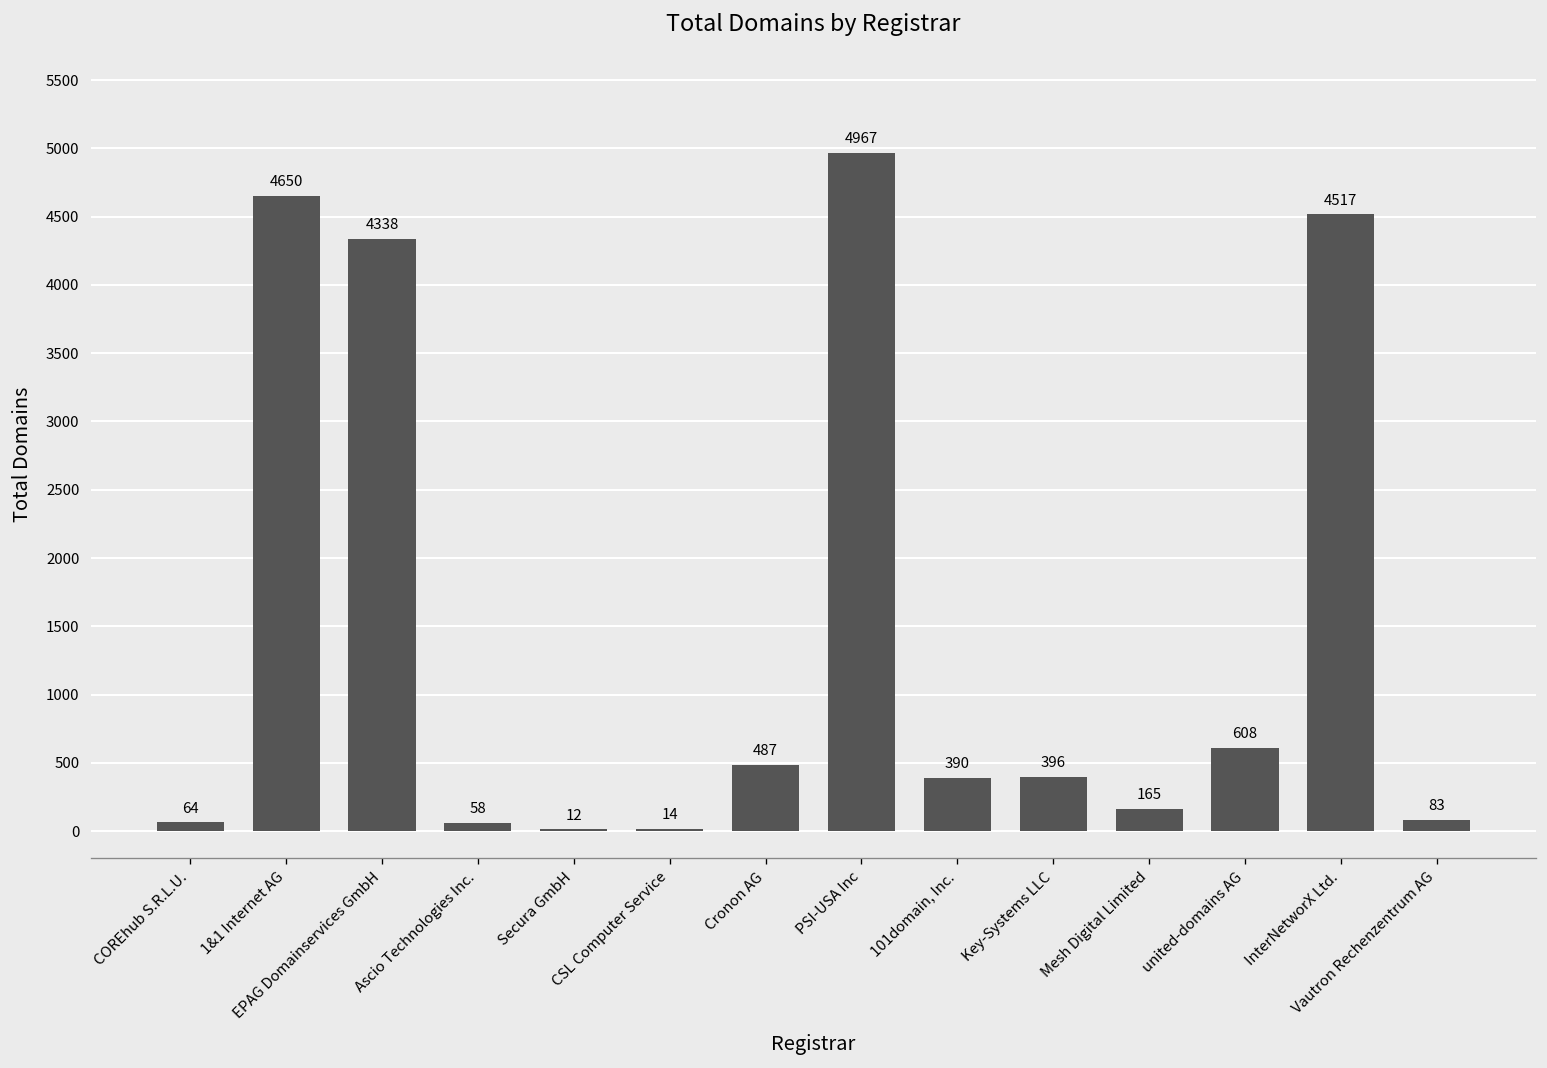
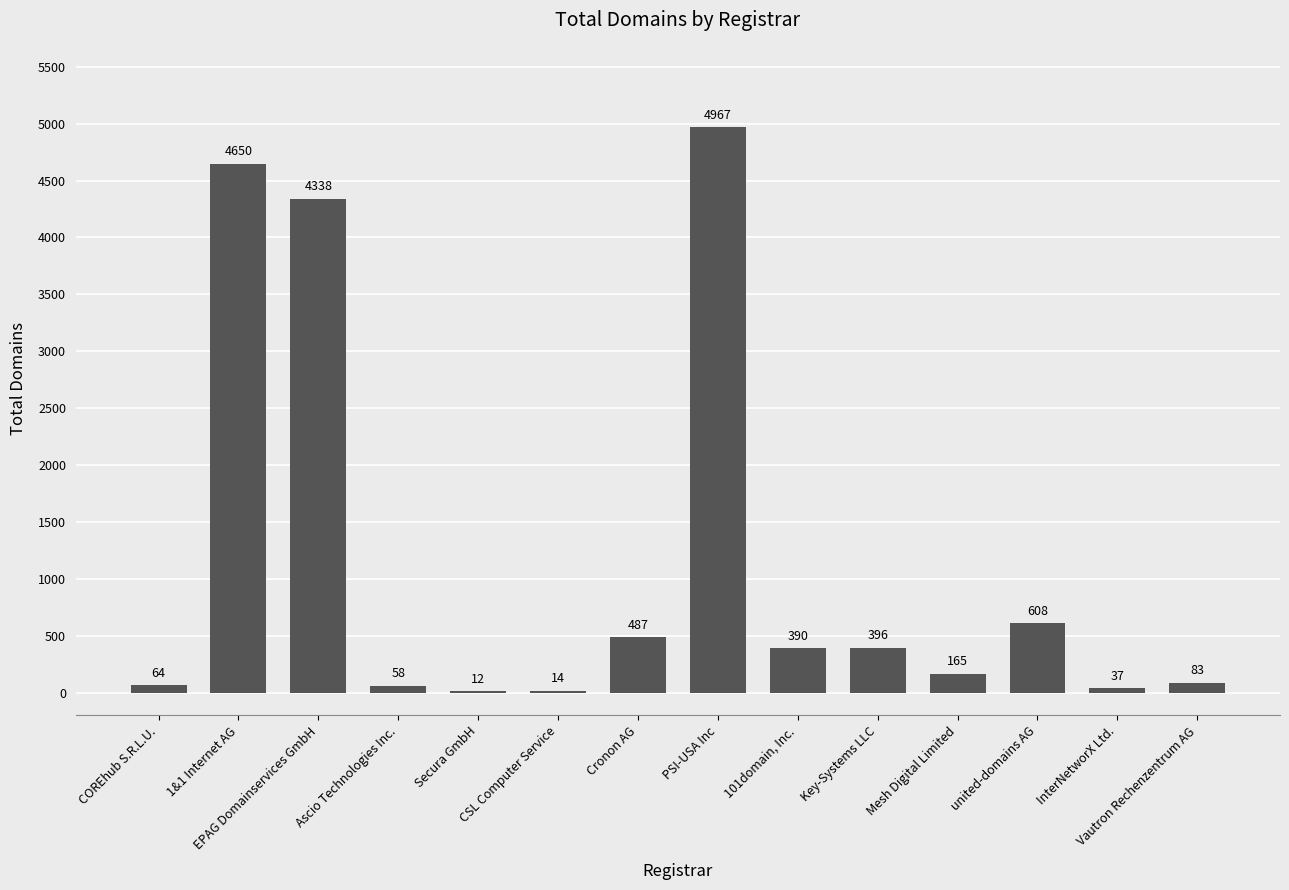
  {
    "COREhub S.R.L.U.": 64,
    "1&1 Internet AG": 4650,
    "EPAG Domainservices GmbH": 4338,
    "Ascio Technologies Inc.": 58,
    "Secura GmbH": 12,
    "CSL Computer Service": 14,
    "Cronon AG": 487,
    "PSI-USA Inc": 4967,
    "101domain, Inc.": 390,
    "Key-Systems LLC": 396,
    "Mesh Digital Limited": 165,
    "united-domains AG": 608,
-   "InterNetworX Ltd.": 4517,
+   "InterNetworX Ltd.": 37,
    "Vautron Rechenzentrum AG": 83
  }
